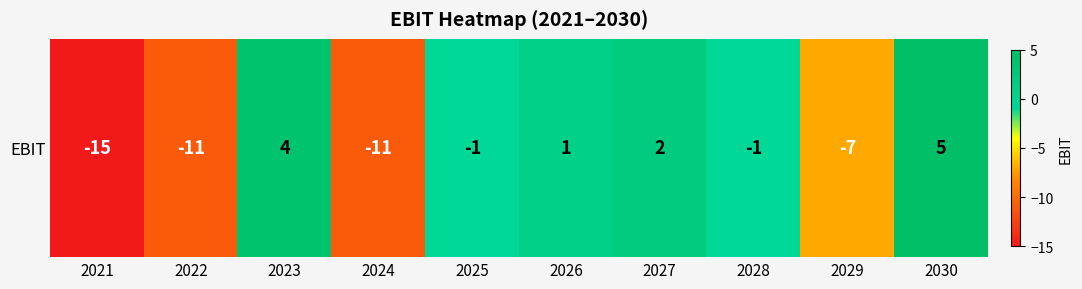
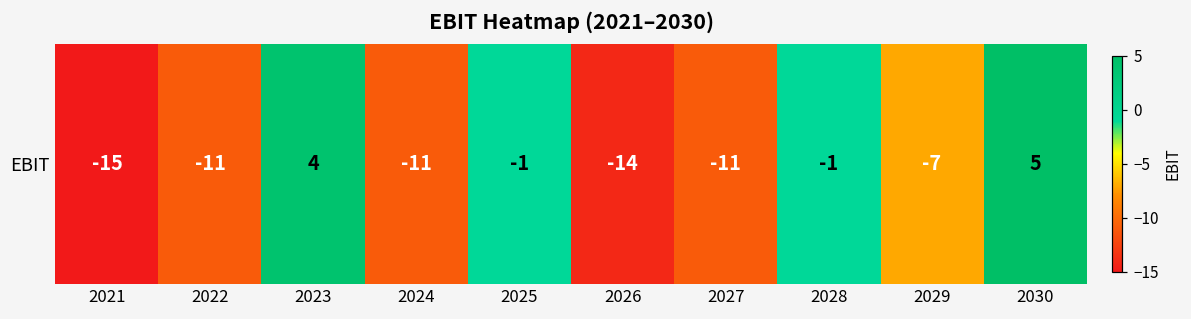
  {
    "EBIT": {
      "2021": -15,
      "2022": -11,
      "2023": 4,
      "2024": -11,
      "2025": -1,
-     "2026": 1,
-     "2027": 2,
+     "2026": -14,
+     "2027": -11,
      "2028": -1,
      "2029": -7,
      "2030": 5
    }
  }
